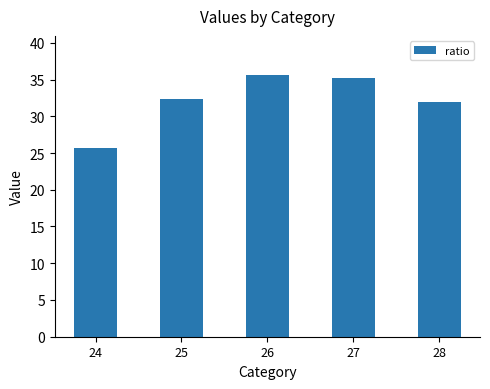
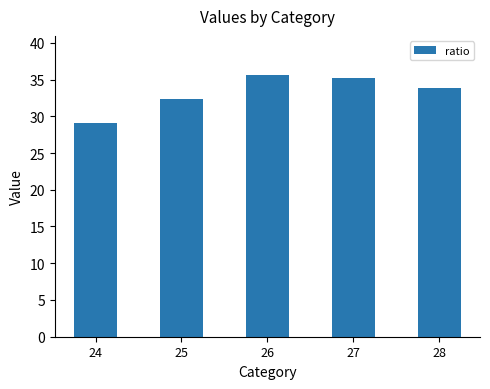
  {
-   "24": 26,
+   "24": 29,
    "25": 32,
    "26": 36,
    "27": 35,
-   "28": 32
+   "28": 34
  }
